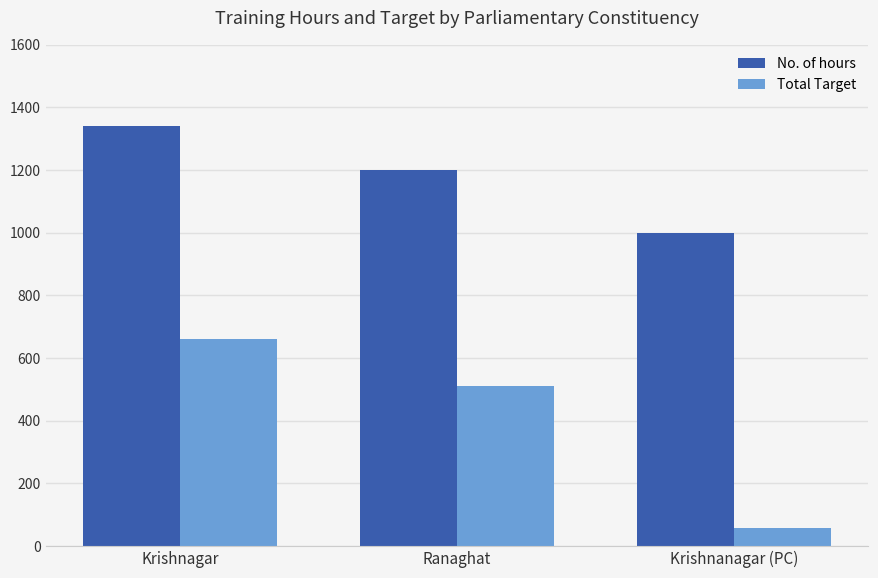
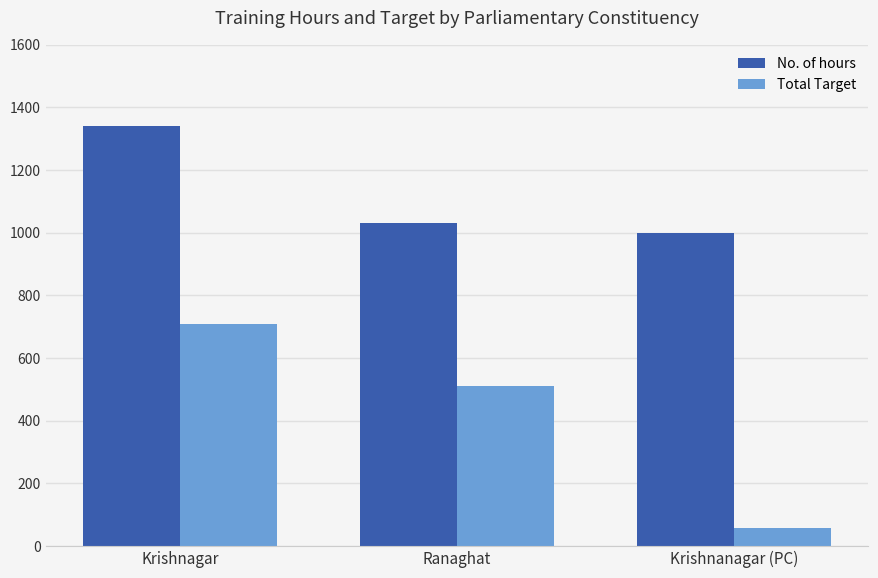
  {
    "No. of hours": {
      "Krishnagar": 1340,
-     "Ranaghat": 1200,
+     "Ranaghat": 1030,
      "Krishnanagar (PC)": 1000
    },
    "Total Target": {
-     "Krishnagar": 660,
+     "Krishnagar": 710,
      "Ranaghat": 510,
      "Krishnanagar (PC)": 60
    }
  }
